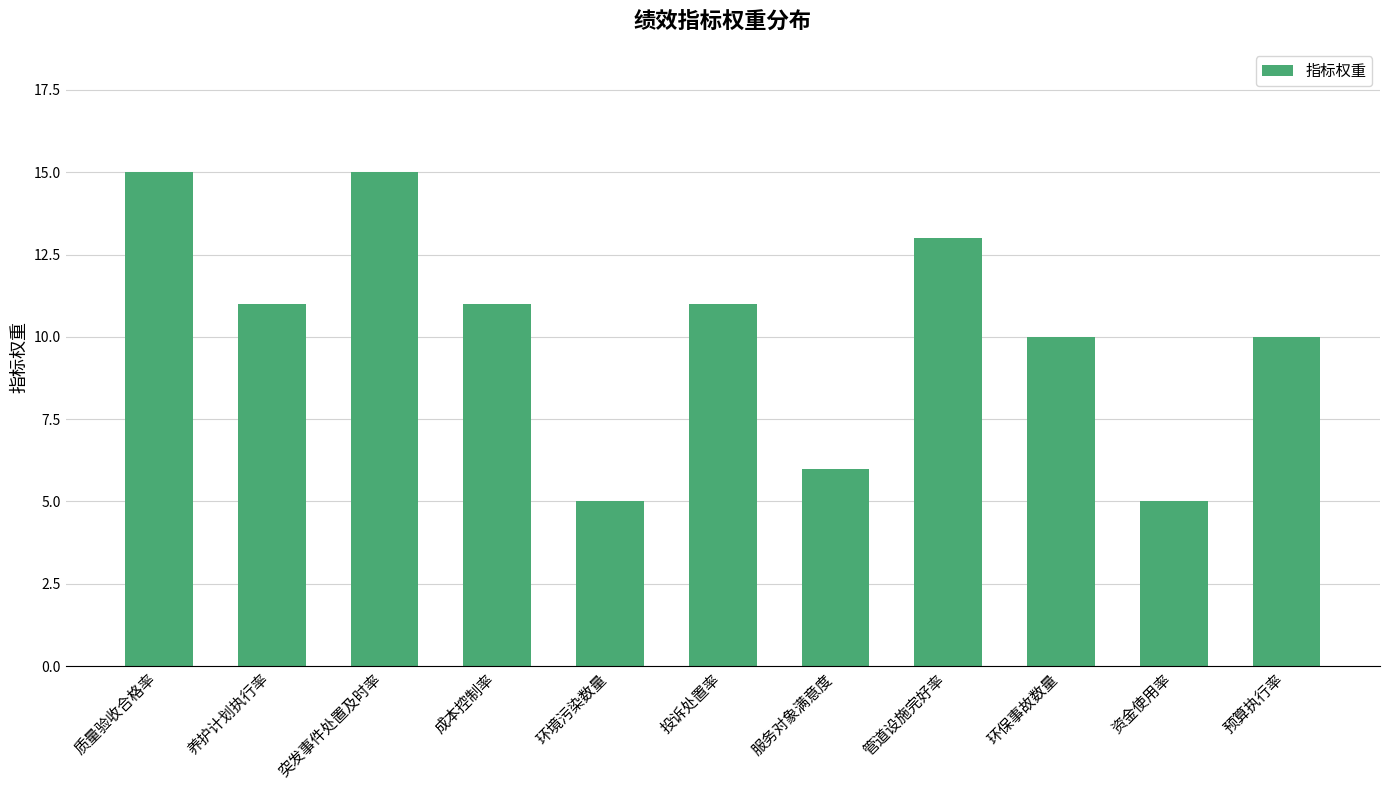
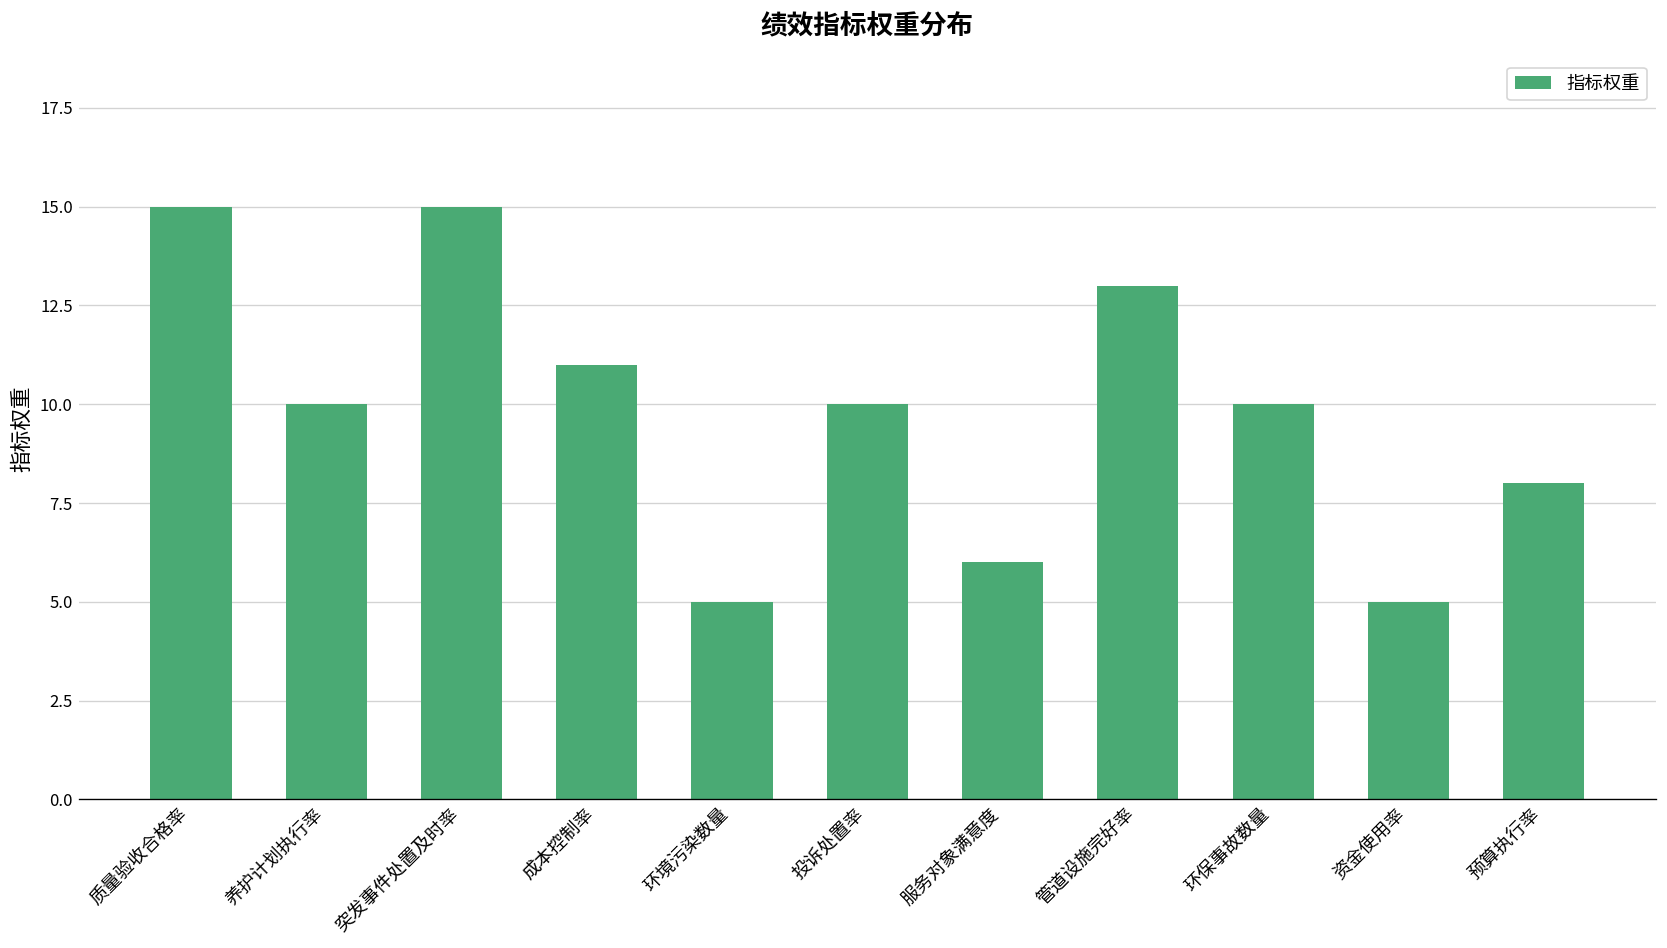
  {
    "质量验收合格率": 15,
-   "养护计划执行率": 11,
+   "养护计划执行率": 10,
    "突发事件处置及时率": 15,
    "成本控制率": 11,
    "环境污染数量": 5,
-   "投诉处置率": 11,
+   "投诉处置率": 10,
    "服务对象满意度": 6,
    "管道设施完好率": 13,
    "环保事故数量": 10,
    "资金使用率": 5,
-   "预算执行率": 10
+   "预算执行率": 8
  }
